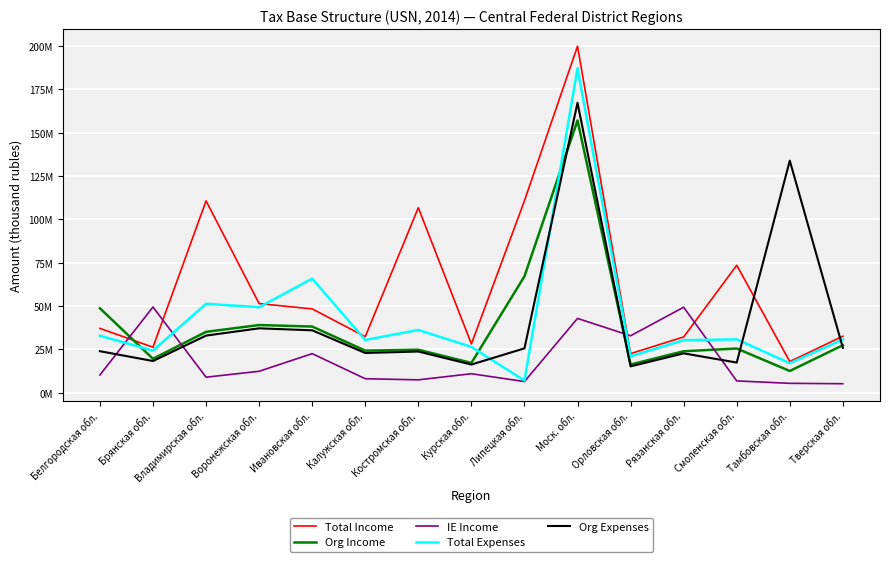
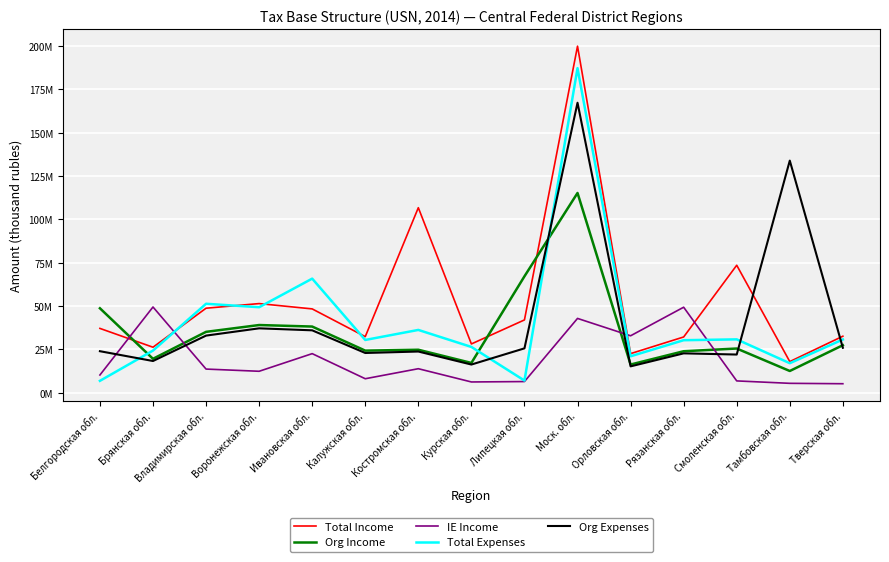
  {
    "Total Income": {
      "Белгородская обл.": 37000000,
      "Брянская обл.": 26000000,
-     "Владимирская обл.": 111000000,
+     "Владимирская обл.": 49000000,
      "Воронежская обл.": 51000000,
      "Ивановская обл.": 48000000,
      "Калужская обл.": 32000000,
      "Костромская обл.": 107000000,
      "Курская обл.": 28000000,
-     "Липецкая обл.": 111000000,
+     "Липецкая обл.": 42000000,
      "Моск. обл.": 200000000,
      "Орловская обл.": 23000000,
      "Рязанская обл.": 32000000,
      "Смоленская обл.": 74000000,
      "Тверская обл.": 33000000
    },
    "Org Income": {
      "Белгородская обл.": 49000000,
      "Владимирская обл.": 35000000,
      "Воронежская обл.": 39000000,
      "Ивановская обл.": 38000000,
      "Липецкая обл.": 67000000,
-     "Моск. обл.": 157000000,
+     "Моск. обл.": 115000000,
      "Смоленская обл.": 25000000,
      "Тамбовская обл.": 13000000,
      "Тверская обл.": 27000000
    },
    "IE Income": {
      "Белгородская обл.": 10000000,
      "Брянская обл.": 49000000,
-     "Владимирская обл.": 9000000,
+     "Владимирская обл.": 14000000,
      "Воронежская обл.": 12000000,
      "Ивановская обл.": 23000000,
      "Калужская обл.": 8000000,
-     "Костромская обл.": 7000000,
-     "Курская обл.": 11000000,
+     "Костромская обл.": 14000000,
+     "Курская обл.": 6000000,
      "Моск. обл.": 43000000,
      "Орловская обл.": 33000000,
      "Рязанская обл.": 49000000,
      "Смоленская обл.": 7000000,
      "Тамбовская обл.": 5000000,
      "Тверская обл.": 5000000
    },
    "Total Expenses": {
-     "Белгородская обл.": 33000000,
+     "Белгородская обл.": 7000000,
      "Брянская обл.": 24000000,
      "Владимирская обл.": 51000000,
      "Воронежская обл.": 49000000,
      "Ивановская обл.": 66000000,
      "Калужская обл.": 30000000,
      "Костромская обл.": 36000000,
      "Курская обл.": 26000000,
      "Моск. обл.": 187000000,
      "Орловская обл.": 21000000,
      "Рязанская обл.": 30000000,
      "Смоленская обл.": 31000000,
      "Тверская обл.": 31000000
    },
    "Org Expenses": {
      "Белгородская обл.": 24000000,
      "Владимирская обл.": 33000000,
      "Воронежская обл.": 37000000,
      "Ивановская обл.": 36000000,
      "Липецкая обл.": 26000000,
      "Моск. обл.": 167000000,
-     "Смоленская обл.": 17000000,
+     "Смоленская обл.": 22000000,
      "Тамбовская обл.": 134000000,
      "Тверская обл.": 26000000
    }
  }
